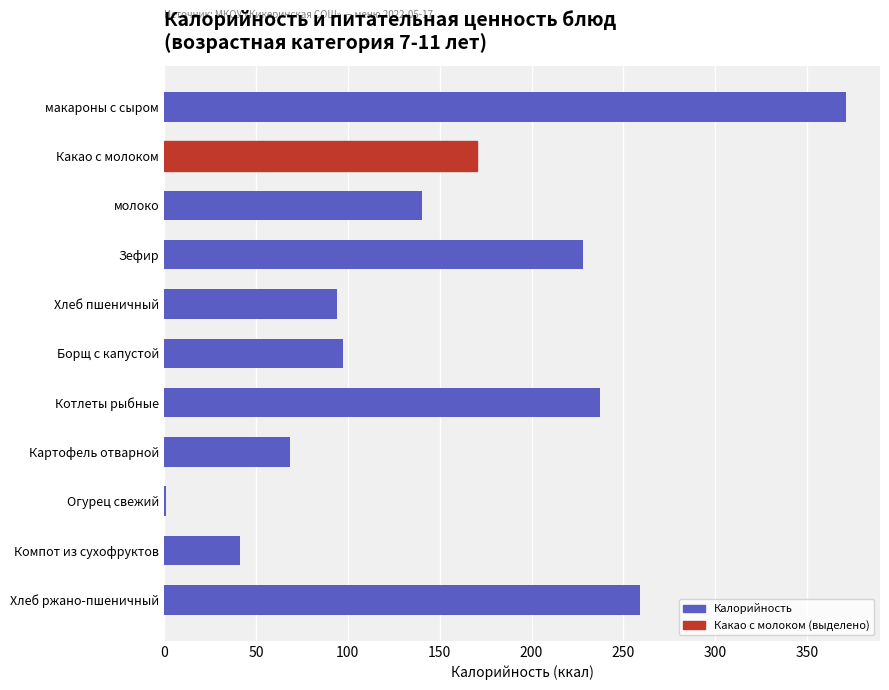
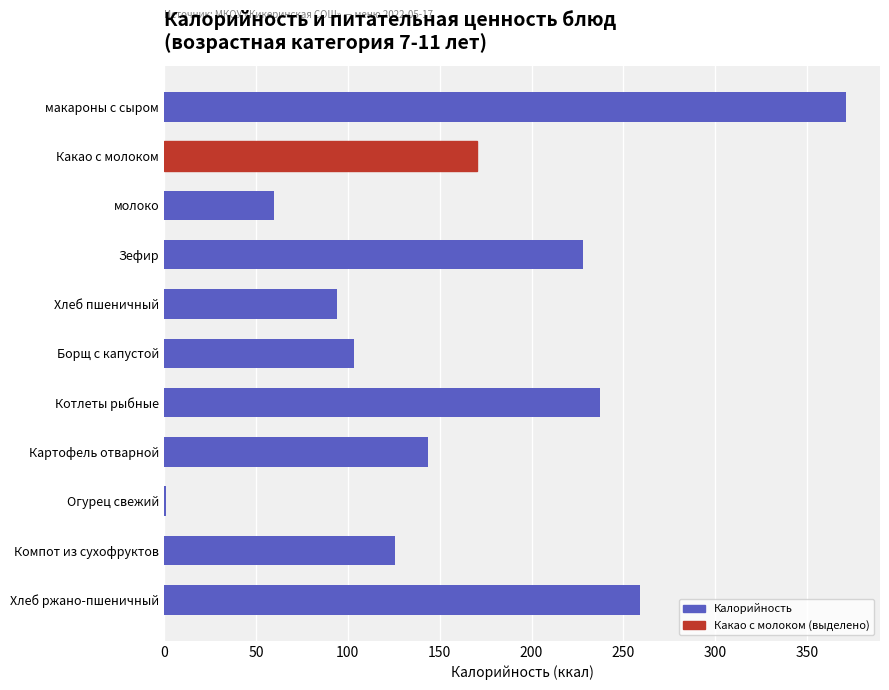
  {
    "макароны с сыром": 371,
    "Какао с молоком": 170,
-   "молоко": 140,
+   "молоко": 60,
    "Зефир": 228,
    "Хлеб пшеничный": 94,
-   "Борщ с капустой": 97,
+   "Борщ с капустой": 104,
    "Котлеты рыбные": 237,
-   "Картофель отварной": 69,
-   "Компот из сухофруктов": 41,
+   "Картофель отварной": 144,
+   "Компот из сухофруктов": 126,
    "Хлеб ржано-пшеничный": 259
  }
